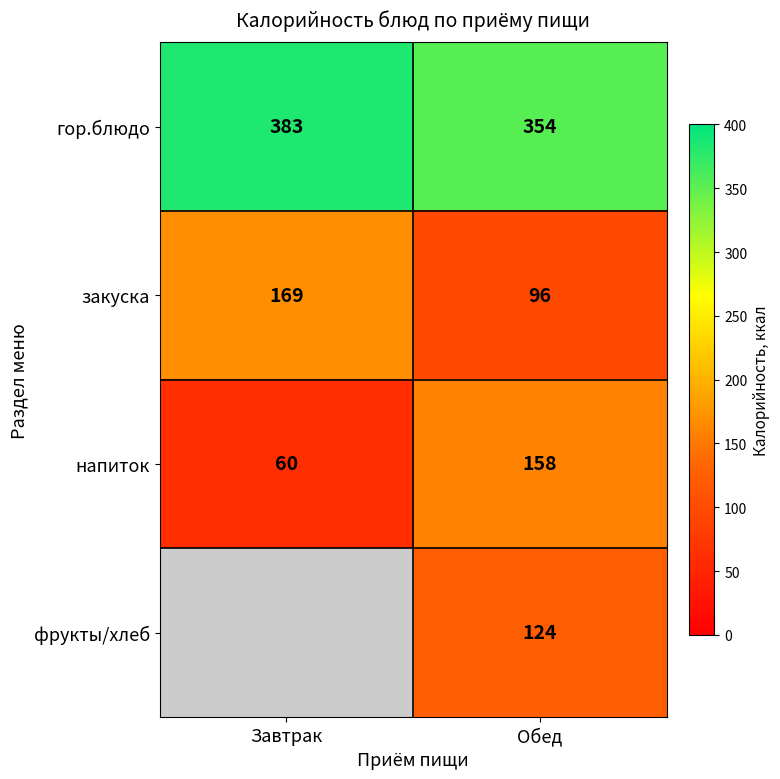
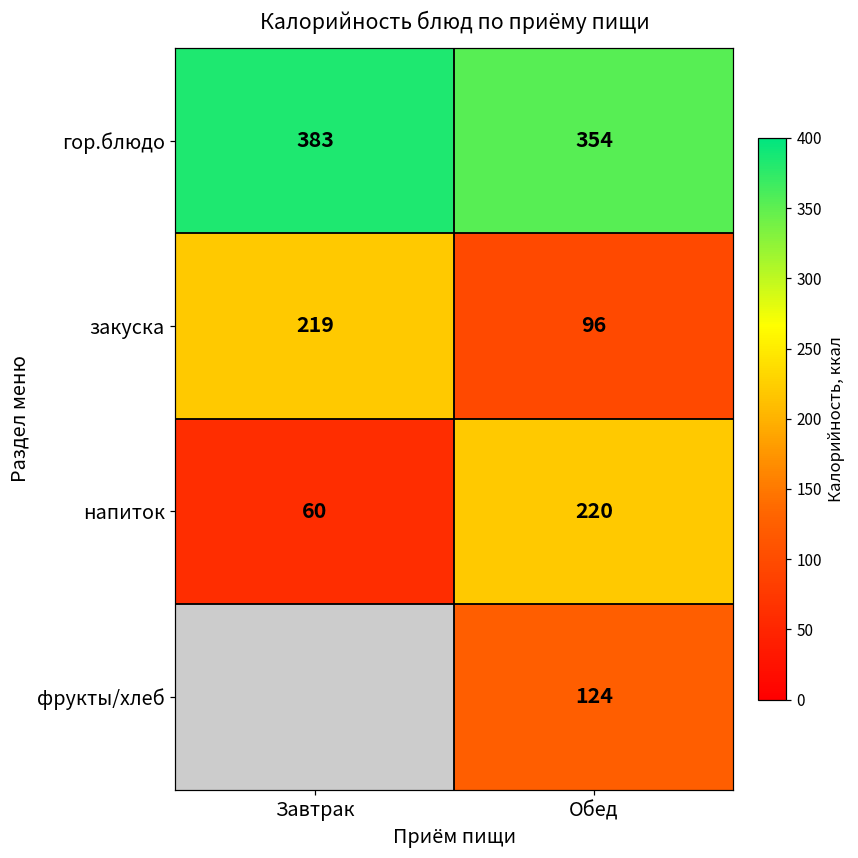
  {
    "гор.блюдо": {
      "Завтрак": 383,
      "Обед": 354
    },
    "закуска": {
-     "Завтрак": 169,
+     "Завтрак": 219,
      "Обед": 96
    },
    "напиток": {
      "Завтрак": 60,
-     "Обед": 158
+     "Обед": 220
    },
    "фрукты/хлеб": {
      "Обед": 124
    }
  }
